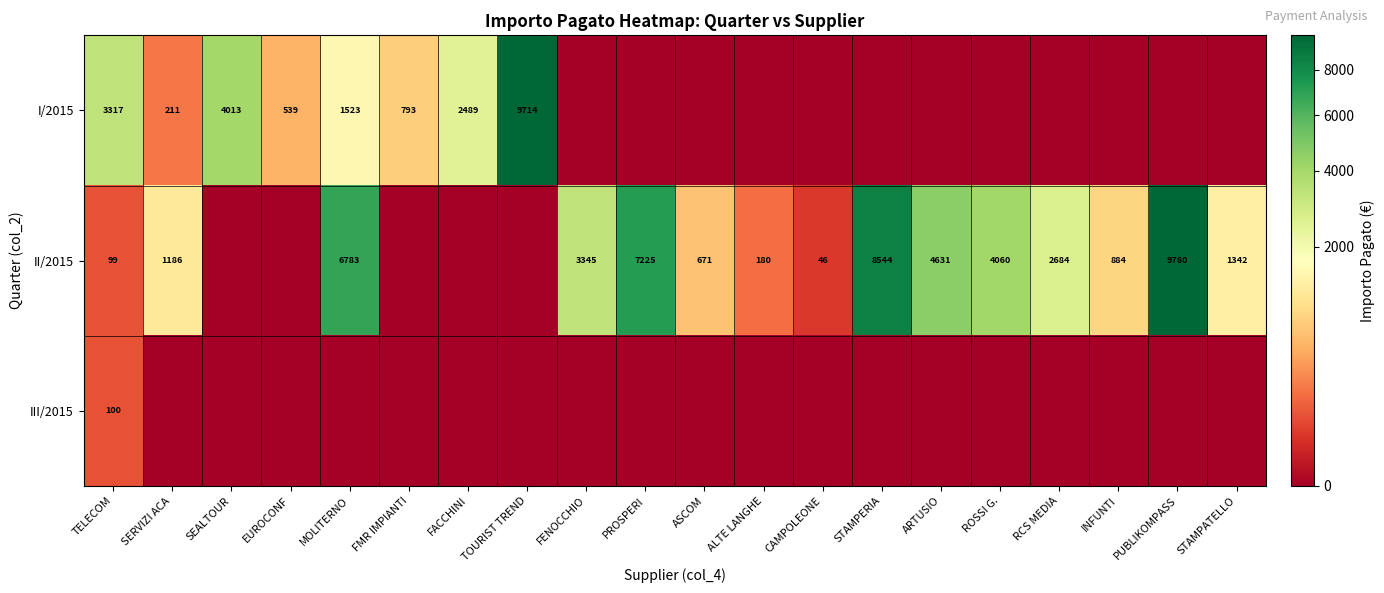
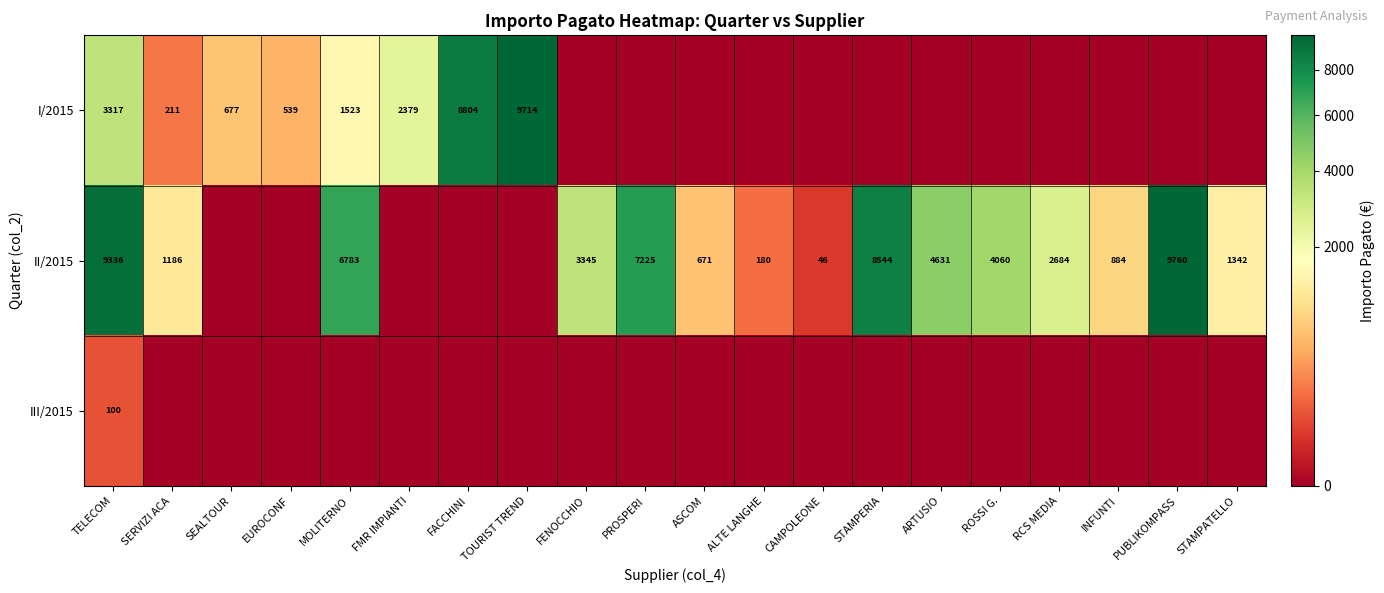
  {
    "I/2015": {
      "TELECOM": 3317,
      "SERVIZI ACA": 211,
-     "SEALTOUR": 4013,
+     "SEALTOUR": 677,
      "EUROCONF": 539,
      "MOLITERNO": 1523,
-     "FMR IMPIANTI": 793,
-     "FACCHINI": 2489,
+     "FMR IMPIANTI": 2379,
+     "FACCHINI": 8804,
      "TOURIST TREND": 9714
    },
    "II/2015": {
-     "TELECOM": 99,
+     "TELECOM": 9336,
      "SERVIZI ACA": 1186,
      "MOLITERNO": 6783,
      "FENOCCHIO": 3345,
      "PROSPERI": 7225,
      "ASCOM": 671,
      "ALTE LANGHE": 180,
      "CAMPOLEONE": 46,
      "STAMPERIA": 8544,
      "ARTUSIO": 4631,
      "ROSSI G.": 4060,
      "RCS MEDIA": 2684,
      "INFUNTI": 884,
      "PUBLIKOMPASS": 9760,
      "STAMPATELLO": 1342
    },
    "III/2015": {
      "TELECOM": 100
    }
  }
